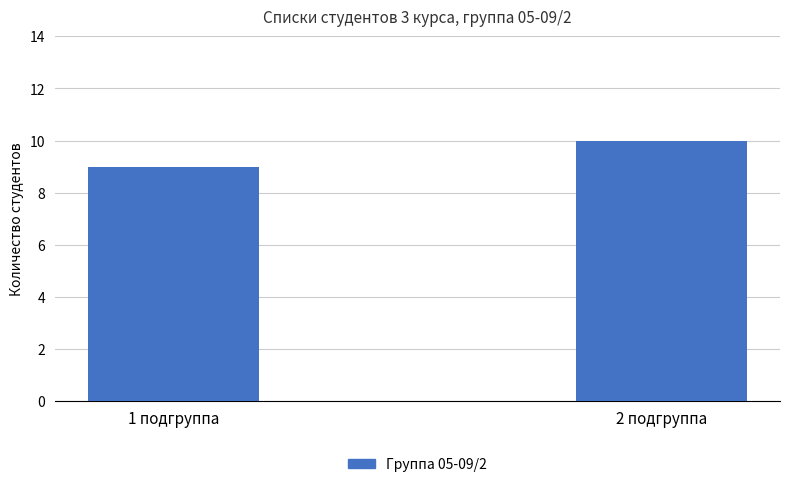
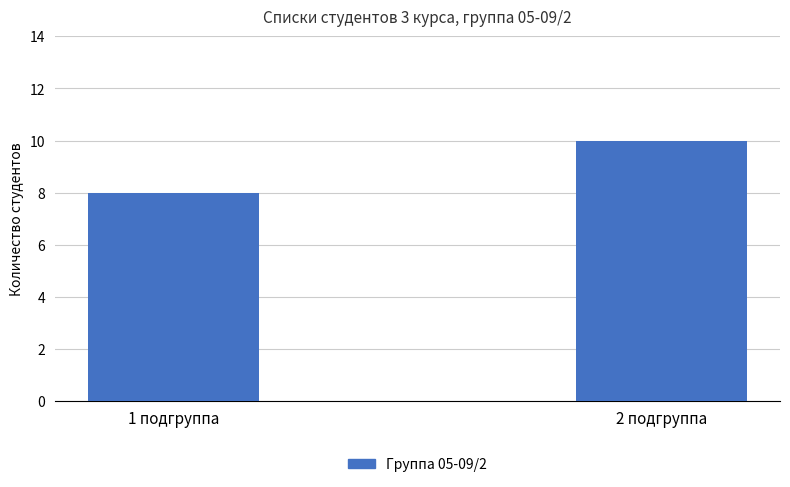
  {
-   "1 подгруппа": 9,
+   "1 подгруппа": 8,
    "2 подгруппа": 10
  }
